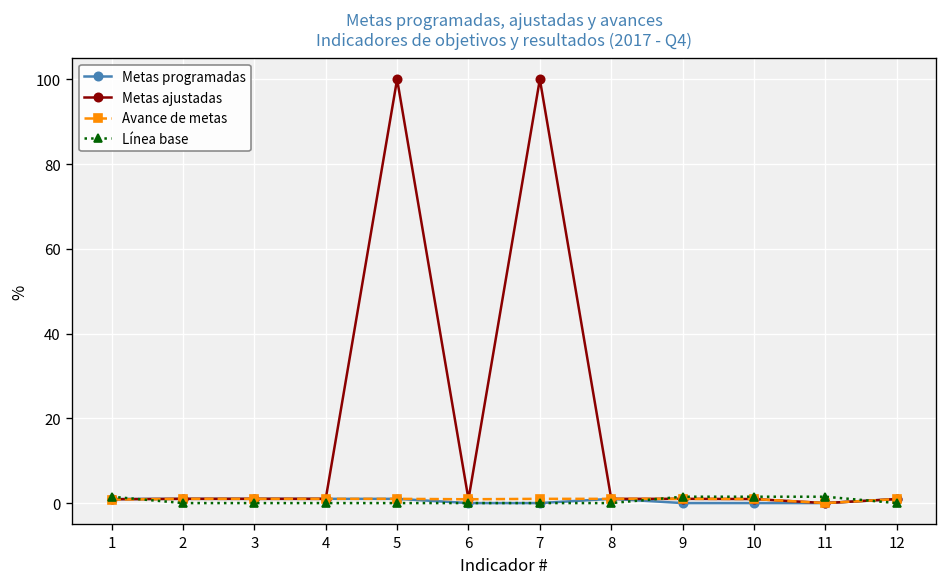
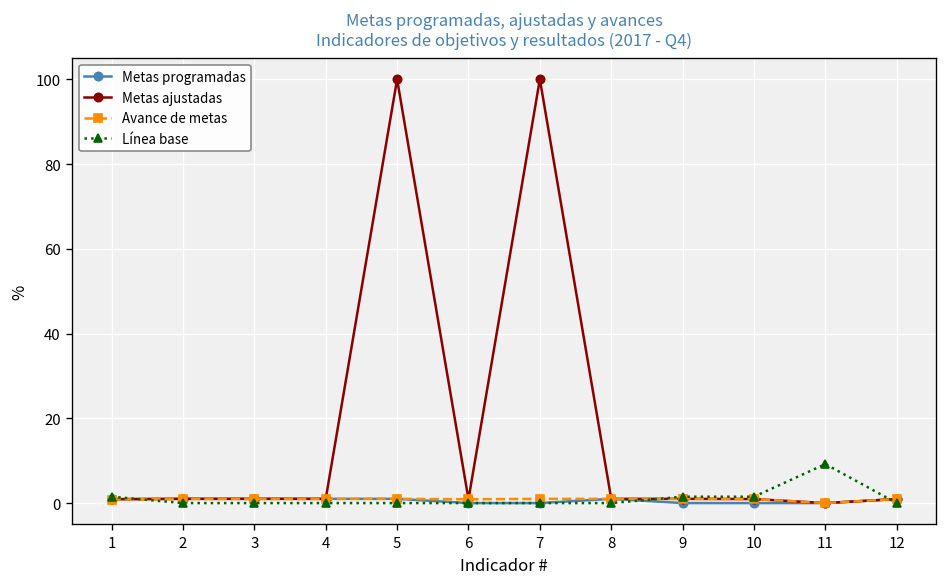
  {
    "Metas programadas": {
      "9": 0,
      "10": 0
    },
    "Metas ajustadas": {
      "5": 100,
      "7": 100
    },
    "Avance de metas": {
      "7": 1
    },
    "Línea base": {
      "2": 0,
      "3": 0,
      "4": 0,
      "5": 0,
      "8": 0,
-     "11": 2,
+     "11": 9,
      "12": 0
    }
  }
